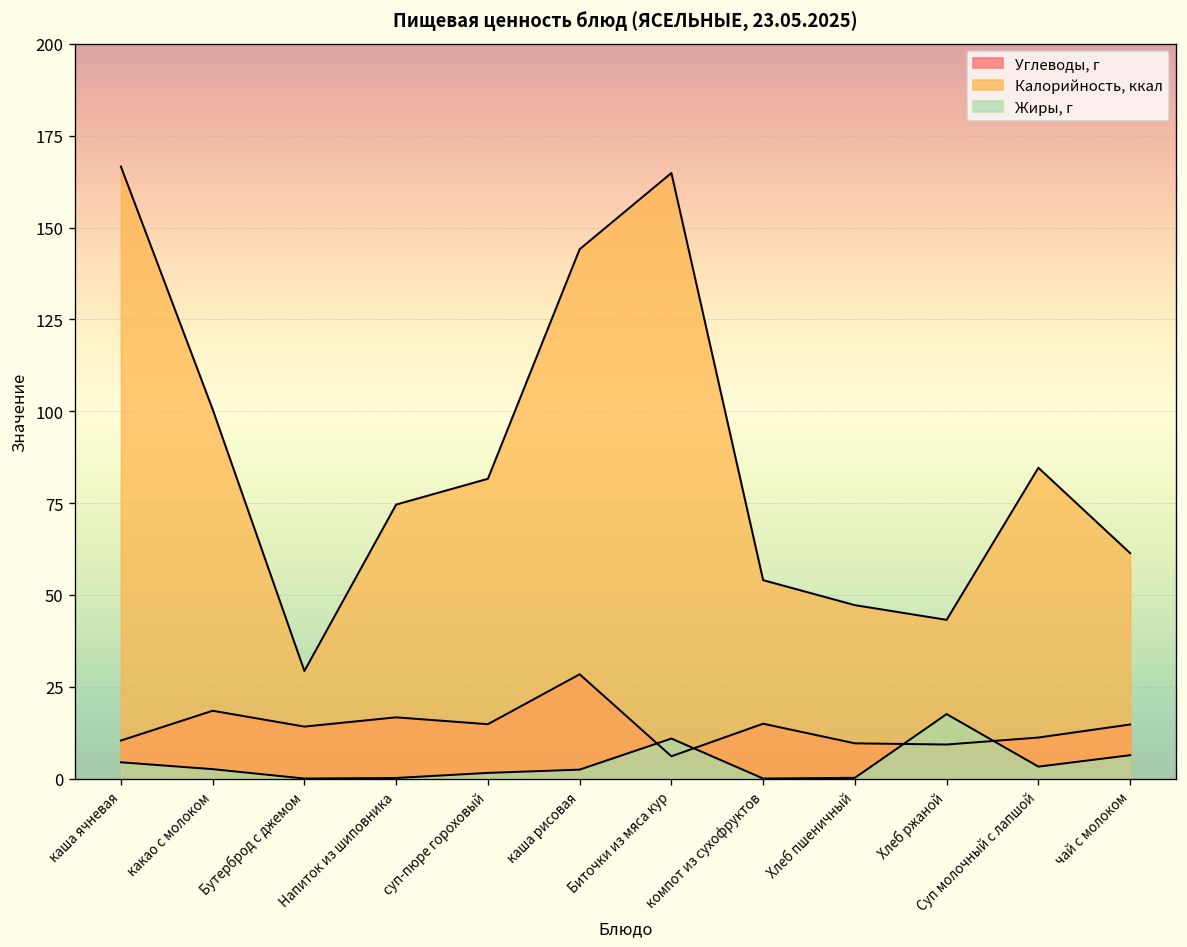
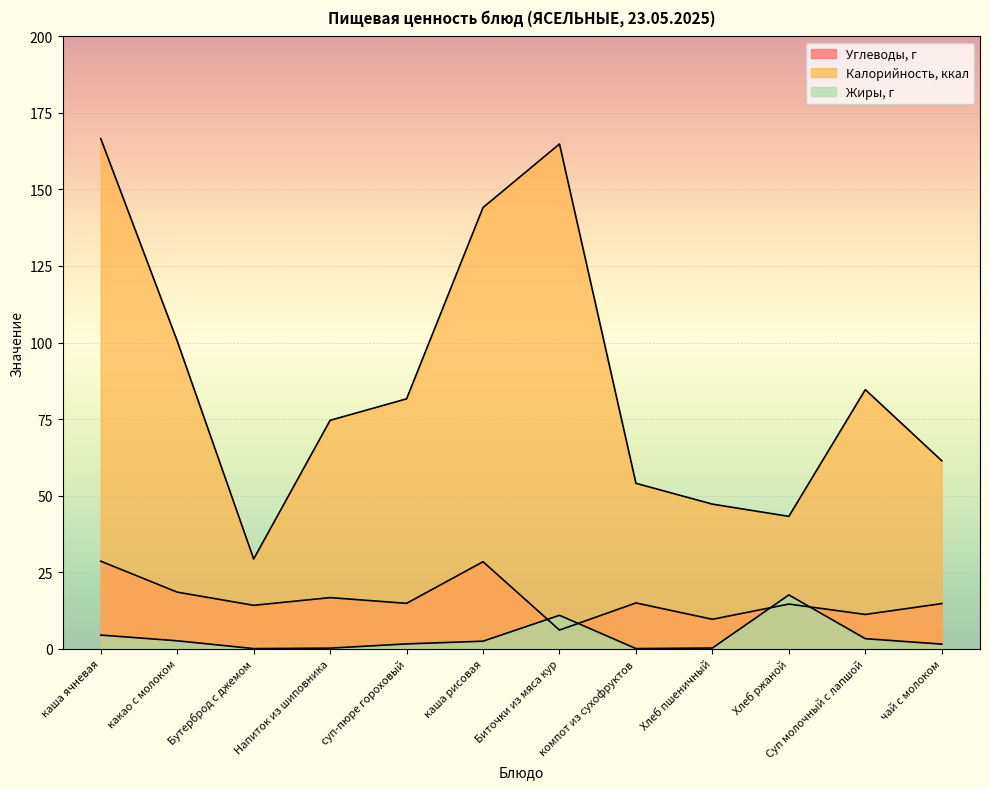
  {
    "Углеводы, г": {
-     "каша ячневая": 10,
+     "каша ячневая": 29,
      "какао с молоком": 18,
      "Бутерброд с джемом": 14,
      "Напиток из шиповника": 17,
      "суп-пюре гороховый": 15,
      "каша рисовая": 28,
      "Биточки из мяса кур": 6,
      "компот из сухофруктов": 15,
      "Хлеб пшеничный": 10,
-     "Хлеб ржаной": 9,
+     "Хлеб ржаной": 15,
      "Суп молочный с лапшой": 11,
      "чай с молоком": 15
    },
    "Калорийность, ккал": {
      "каша ячневая": 167,
      "какао с молоком": 101,
      "Бутерброд с джемом": 29,
      "Напиток из шиповника": 75,
      "суп-пюре гороховый": 82,
      "каша рисовая": 144,
      "Биточки из мяса кур": 165,
      "компот из сухофруктов": 54,
      "Хлеб пшеничный": 47,
      "Хлеб ржаной": 43,
      "Суп молочный с лапшой": 85,
      "чай с молоком": 61
    },
    "Жиры, г": {
      "каша ячневая": 4,
      "какао с молоком": 3,
      "Бутерброд с джемом": 0,
      "Напиток из шиповника": 0,
      "суп-пюре гороховый": 2,
      "каша рисовая": 2,
      "Биточки из мяса кур": 11,
      "компот из сухофруктов": 0,
      "Хлеб пшеничный": 0,
      "Хлеб ржаной": 18,
      "Суп молочный с лапшой": 3,
-     "чай с молоком": 6
+     "чай с молоком": 1
    }
  }
